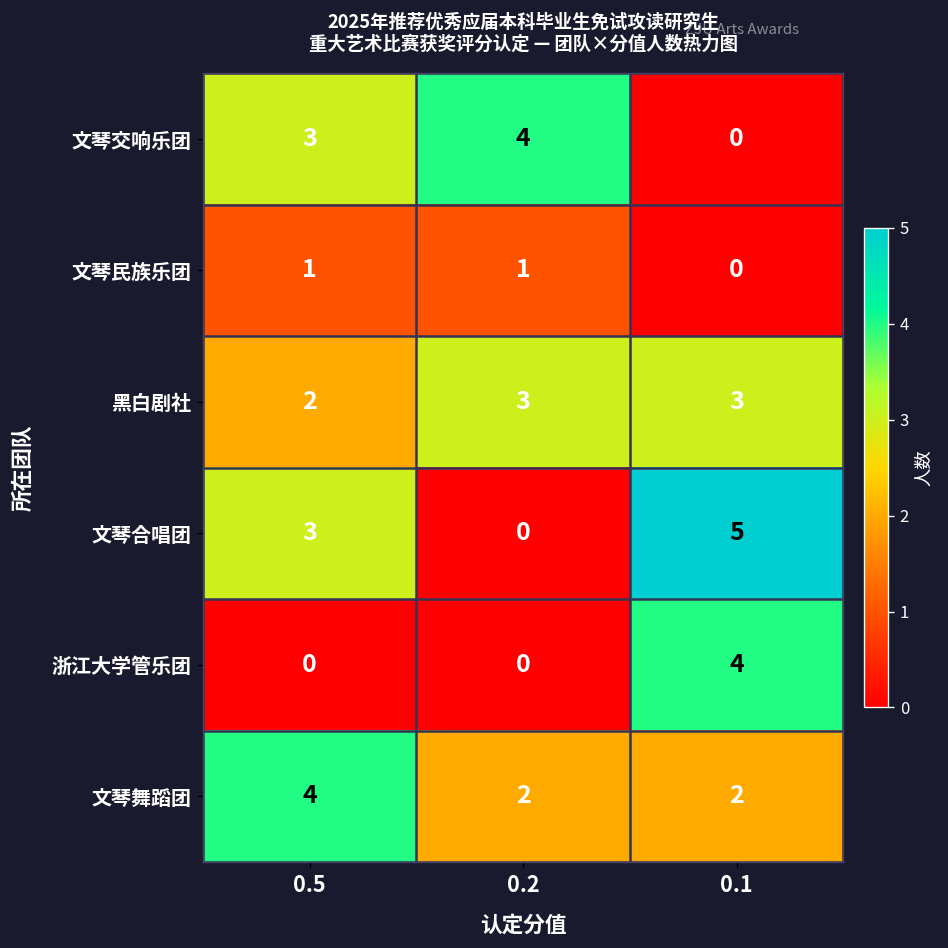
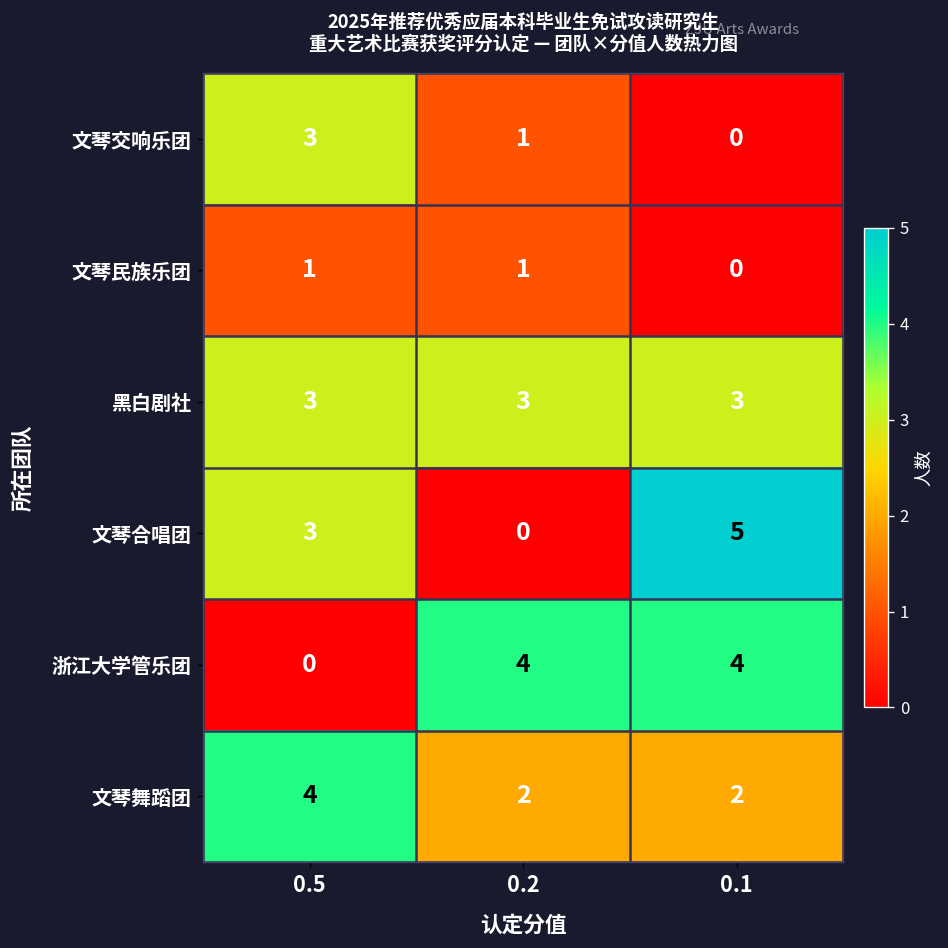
  {
    "文琴交响乐团": {
      "0.5": 3,
-     "0.2": 4,
+     "0.2": 1,
      "0.1": 0
    },
    "文琴民族乐团": {
      "0.5": 1,
      "0.2": 1,
      "0.1": 0
    },
    "黑白剧社": {
-     "0.5": 2,
+     "0.5": 3,
      "0.2": 3,
      "0.1": 3
    },
    "文琴合唱团": {
      "0.5": 3,
      "0.2": 0,
      "0.1": 5
    },
    "浙江大学管乐团": {
      "0.5": 0,
-     "0.2": 0,
+     "0.2": 4,
      "0.1": 4
    },
    "文琴舞蹈团": {
      "0.5": 4,
      "0.2": 2,
      "0.1": 2
    }
  }
